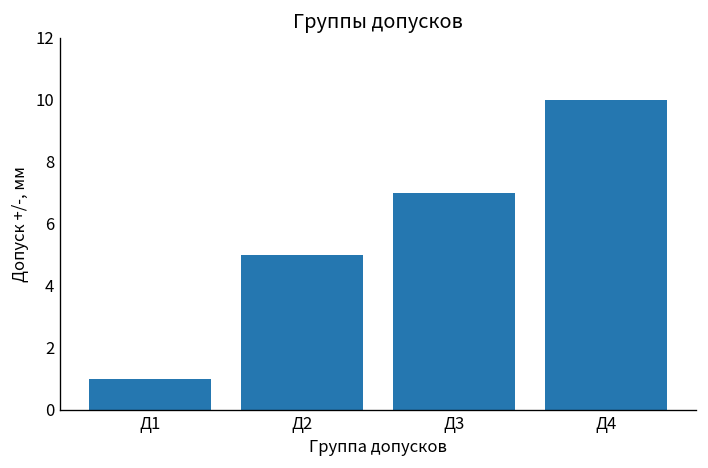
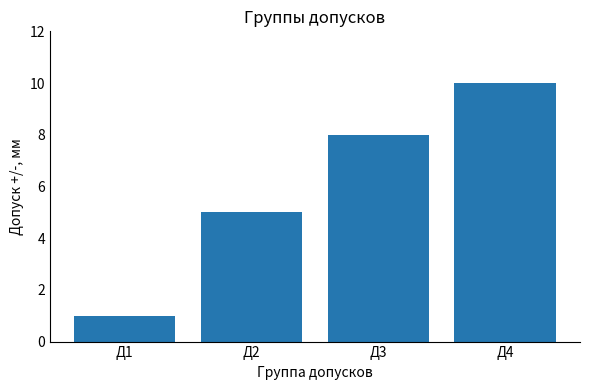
  {
    "Д1": 1,
    "Д2": 5,
-   "Д3": 7,
+   "Д3": 8,
    "Д4": 10
  }
